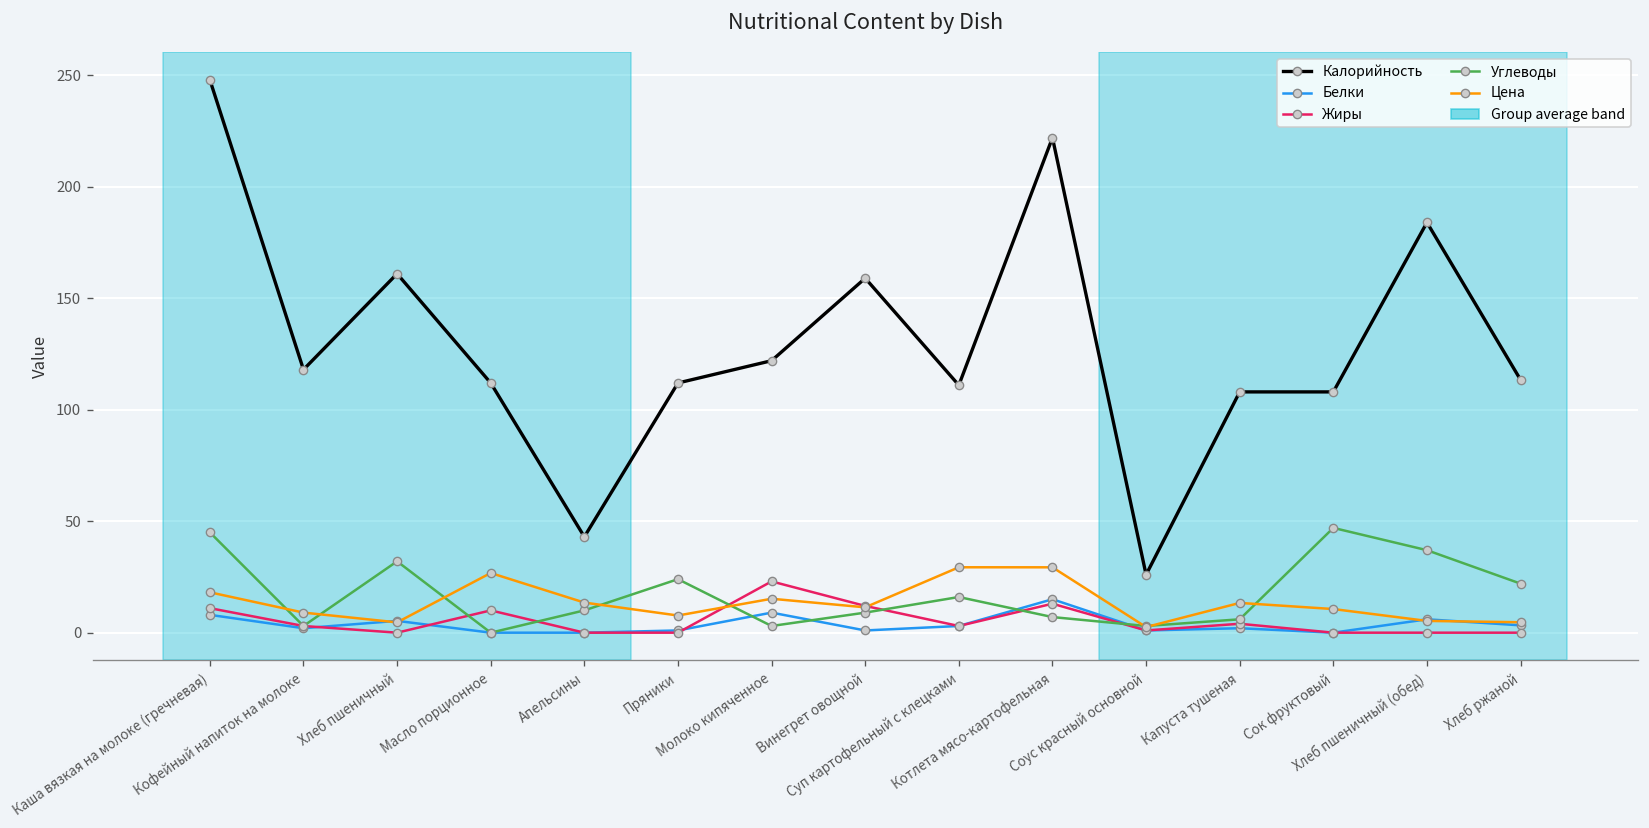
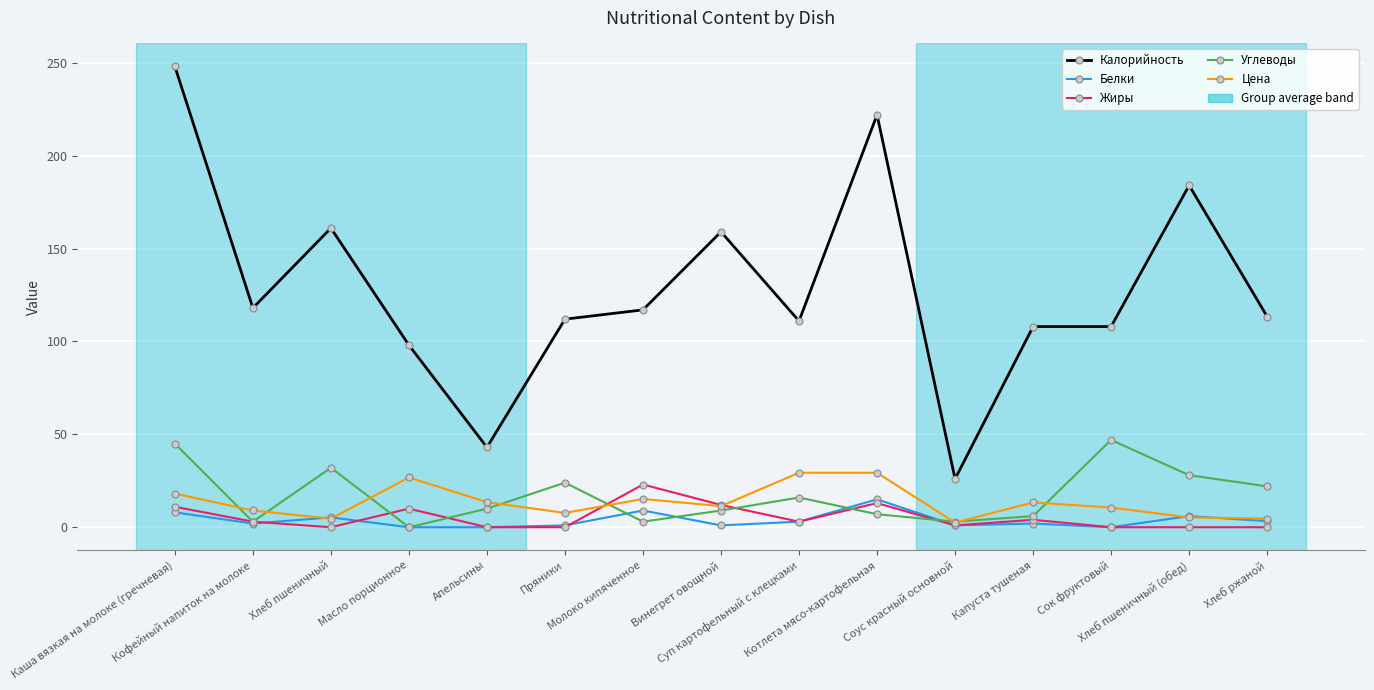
  {
    "Калорийность": {
      "Каша вязкая на молоке (гречневая)": 248,
      "Кофейный напиток на молоке": 118,
      "Хлеб пшеничный": 161,
-     "Масло порционное": 112,
+     "Масло порционное": 98,
      "Апельсины": 43,
      "Пряники": 112,
-     "Молоко кипяченное": 122,
+     "Молоко кипяченное": 117,
      "Винегрет овощной": 159,
      "Суп картофельный с клецками": 111,
      "Котлета мясо-картофельная": 222,
      "Соус красный основной": 26,
      "Капуста тушеная": 108,
      "Сок фруктовый": 108,
      "Хлеб пшеничный (обед)": 184,
      "Хлеб ржаной": 113
    },
    "Белки": {
      "Каша вязкая на молоке (гречневая)": 8,
      "Молоко кипяченное": 9,
      "Винегрет овощной": 1,
      "Котлета мясо-картофельная": 15,
      "Капуста тушеная": 2,
      "Хлеб ржаной": 3
    },
    "Жиры": {
      "Каша вязкая на молоке (гречневая)": 11,
      "Хлеб пшеничный": 0,
      "Масло порционное": 10,
      "Молоко кипяченное": 23,
      "Котлета мясо-картофельная": 13,
      "Капуста тушеная": 4,
      "Хлеб пшеничный (обед)": 0,
      "Хлеб ржаной": 0
    },
    "Углеводы": {
      "Каша вязкая на молоке (гречневая)": 45,
      "Хлеб пшеничный": 32,
      "Апельсины": 10,
      "Пряники": 24,
      "Молоко кипяченное": 3,
      "Винегрет овощной": 9,
      "Суп картофельный с клецками": 16,
      "Котлета мясо-картофельная": 7,
      "Капуста тушеная": 6,
      "Сок фруктовый": 47,
-     "Хлеб пшеничный (обед)": 37,
+     "Хлеб пшеничный (обед)": 28,
      "Хлеб ржаной": 22
    },
    "Цена": {
      "Каша вязкая на молоке (гречневая)": 18,
      "Кофейный напиток на молоке": 9,
      "Масло порционное": 27,
      "Апельсины": 14,
      "Пряники": 8,
      "Молоко кипяченное": 15,
      "Суп картофельный с клецками": 29,
      "Котлета мясо-картофельная": 29,
      "Капуста тушеная": 13,
      "Сок фруктовый": 11,
      "Хлеб ржаной": 5
    }
  }
